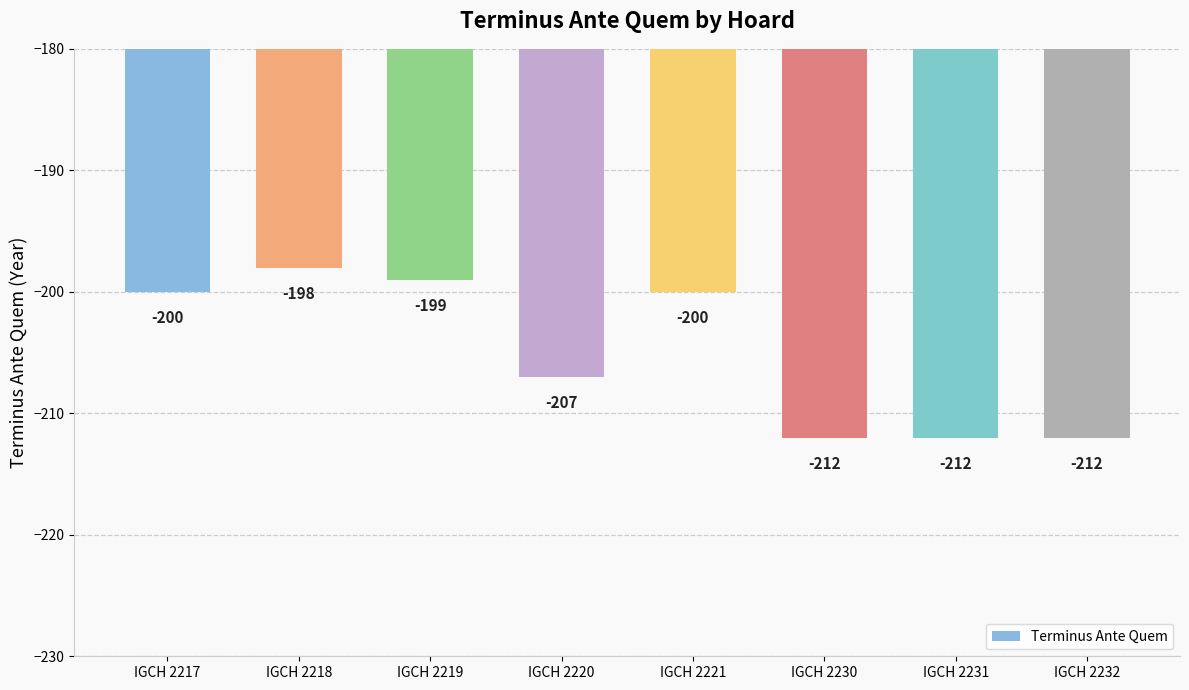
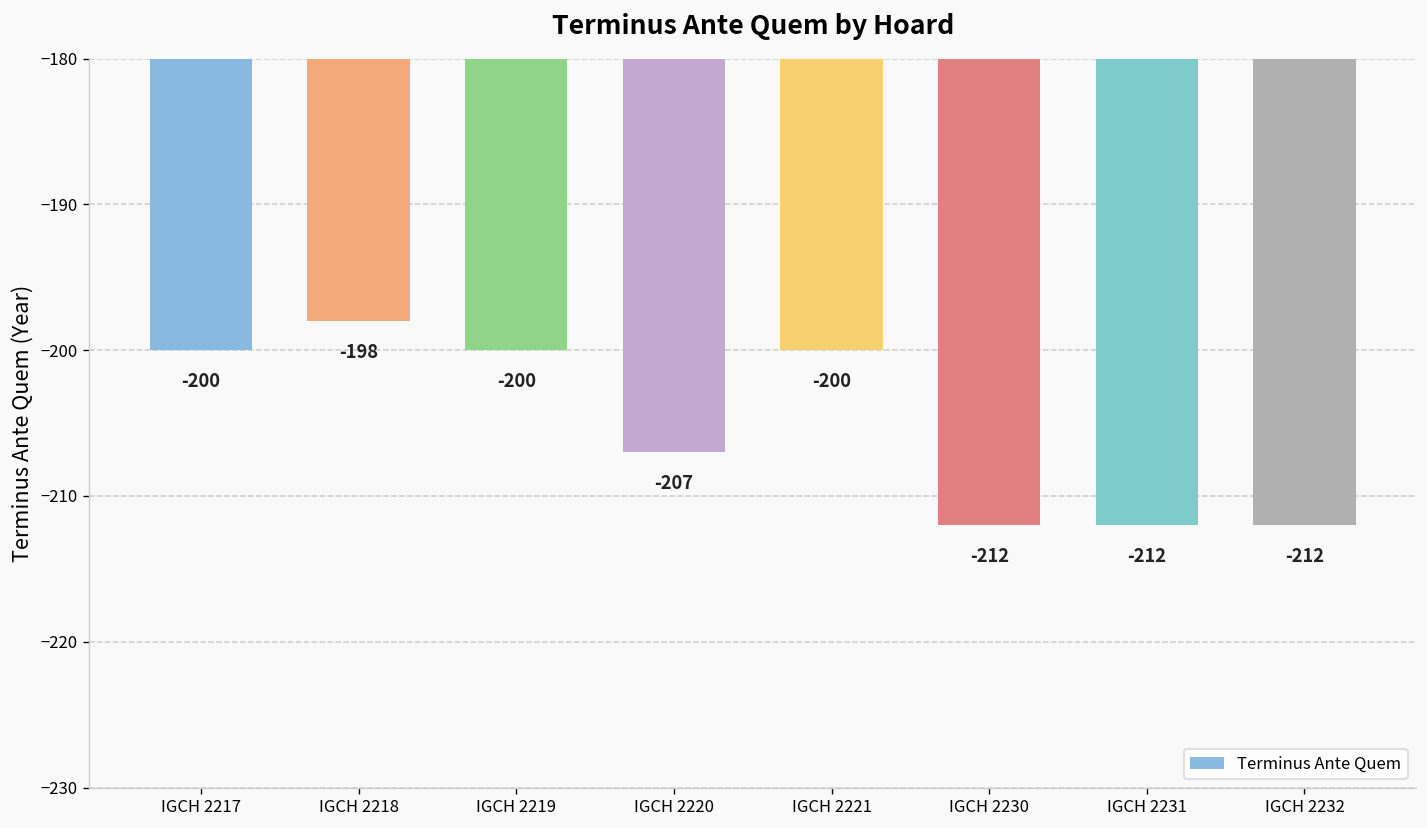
  {
    "IGCH 2217": -200,
    "IGCH 2218": -198,
-   "IGCH 2219": -199,
+   "IGCH 2219": -200,
    "IGCH 2220": -207,
    "IGCH 2221": -200,
    "IGCH 2230": -212,
    "IGCH 2231": -212,
    "IGCH 2232": -212
  }
